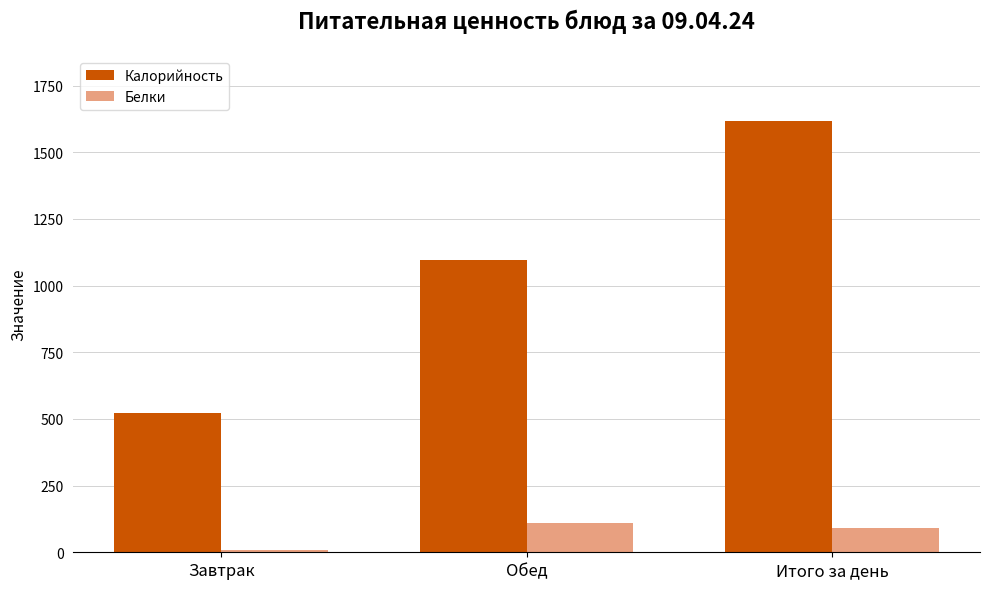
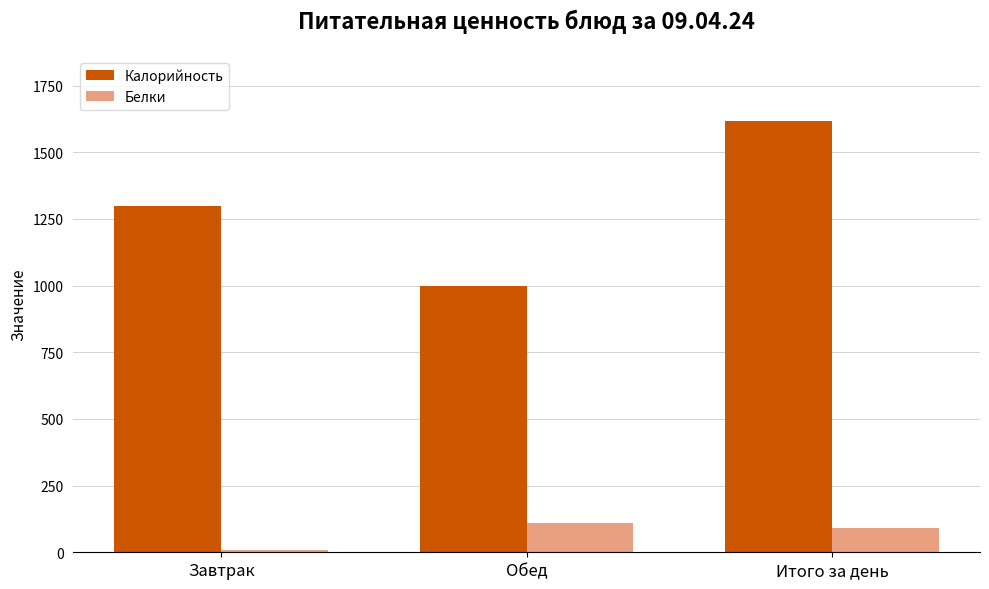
  {
    "Калорийность": {
-     "Завтрак": 520,
-     "Обед": 1100,
+     "Завтрак": 1300,
+     "Обед": 1000,
      "Итого за день": 1620
    },
    "Белки": {
      "Обед": 110,
      "Итого за день": 90
    }
  }
